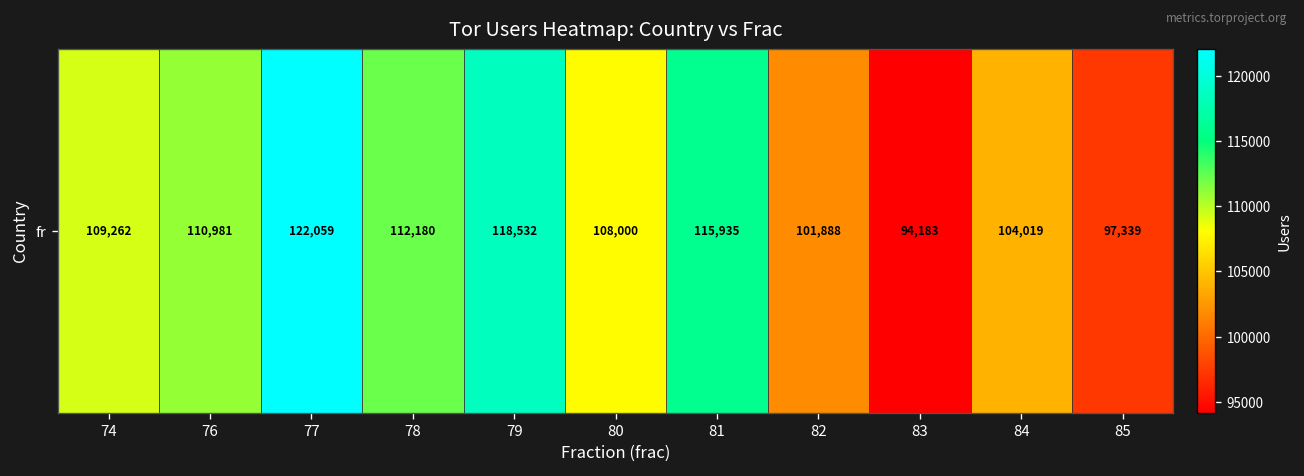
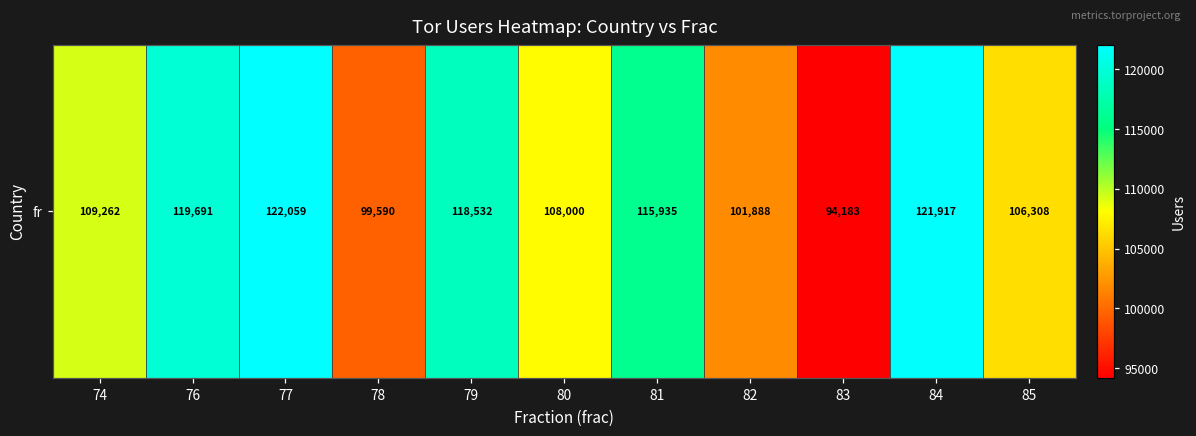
  {
    "fr": {
      "74": "109,262",
-     "76": "110,981",
+     "76": "119,691",
      "77": "122,059",
-     "78": "112,180",
+     "78": "99,590",
      "79": "118,532",
      "80": "108,000",
      "81": "115,935",
      "82": "101,888",
      "83": "94,183",
-     "84": "104,019",
-     "85": "97,339"
+     "84": "121,917",
+     "85": "106,308"
    }
  }
